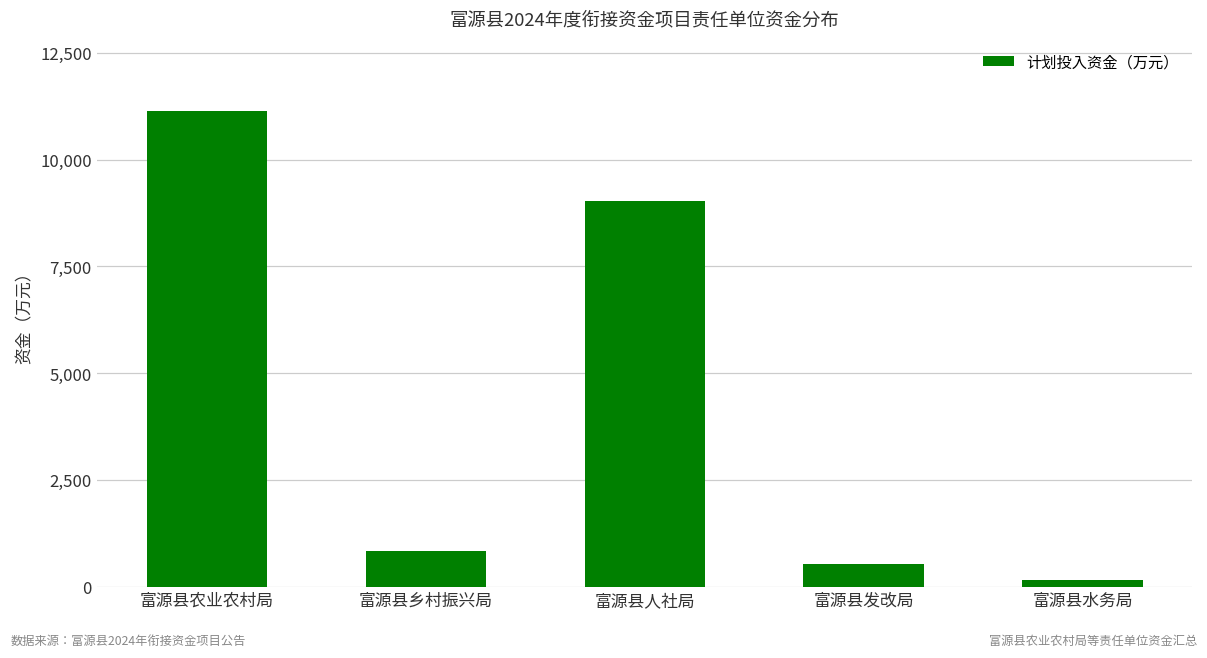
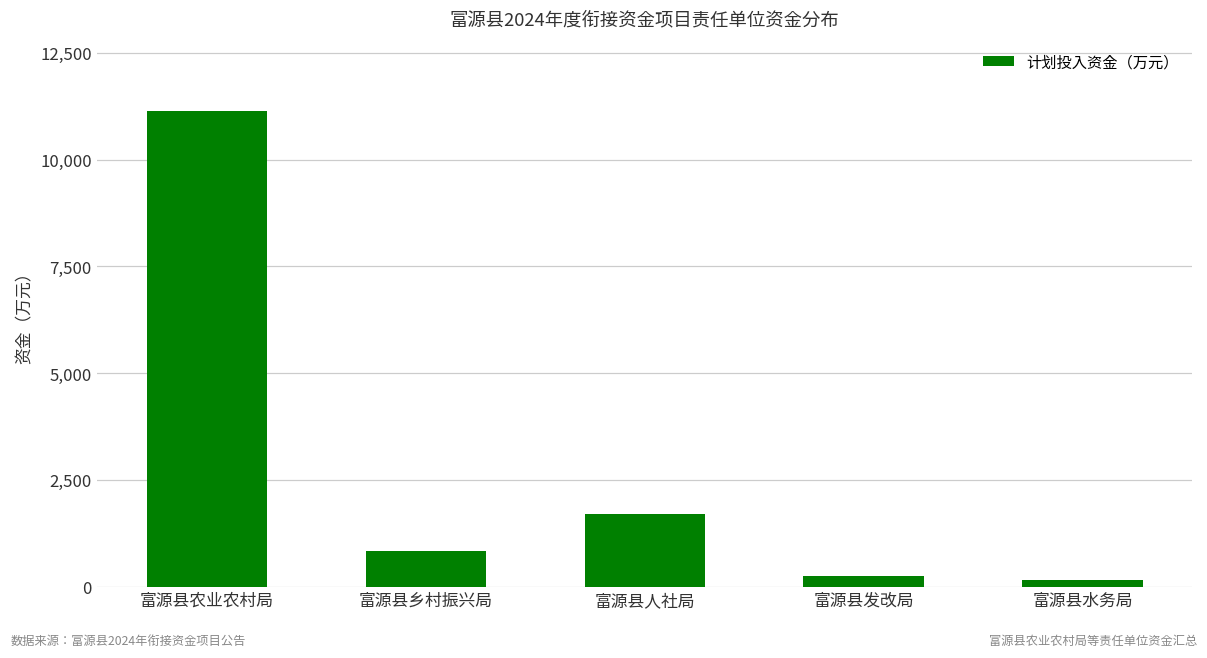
  {
    "富源县农业农村局": "11,100",
    "富源县乡村振兴局": "800",
-   "富源县人社局": "9,000",
-   "富源县发改局": "500",
+   "富源县人社局": "1,700",
+   "富源县发改局": "200",
    "富源县水务局": "100"
  }
